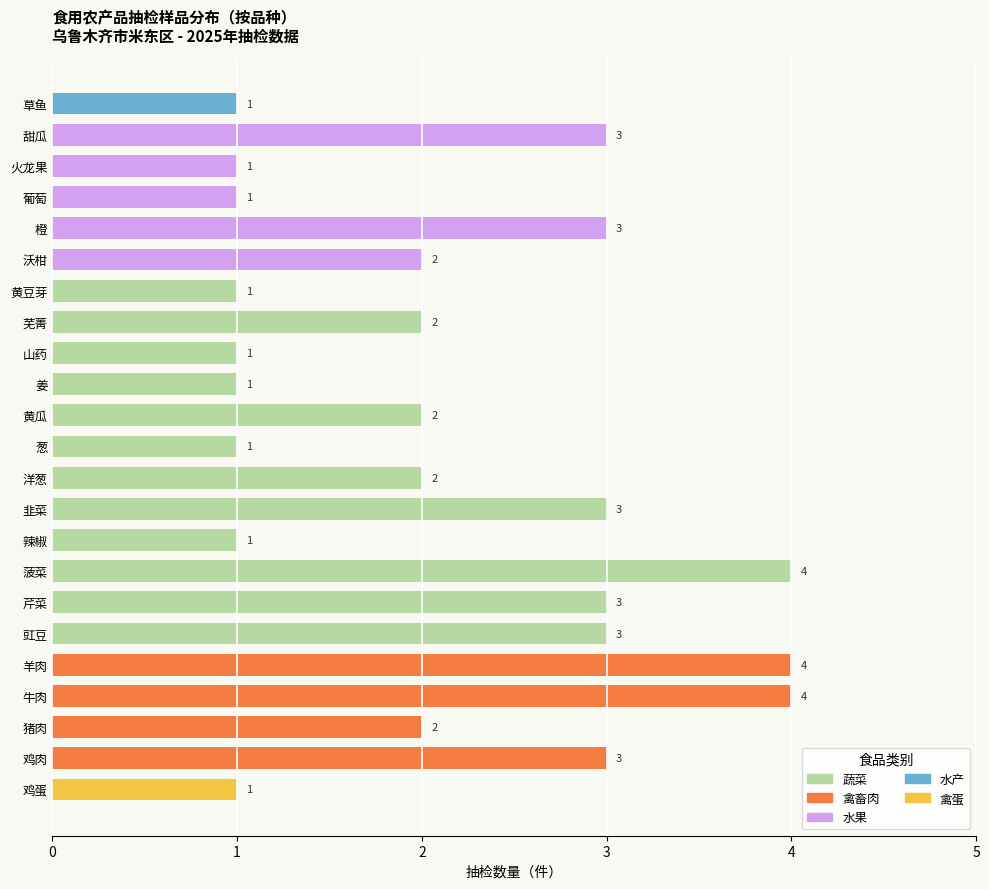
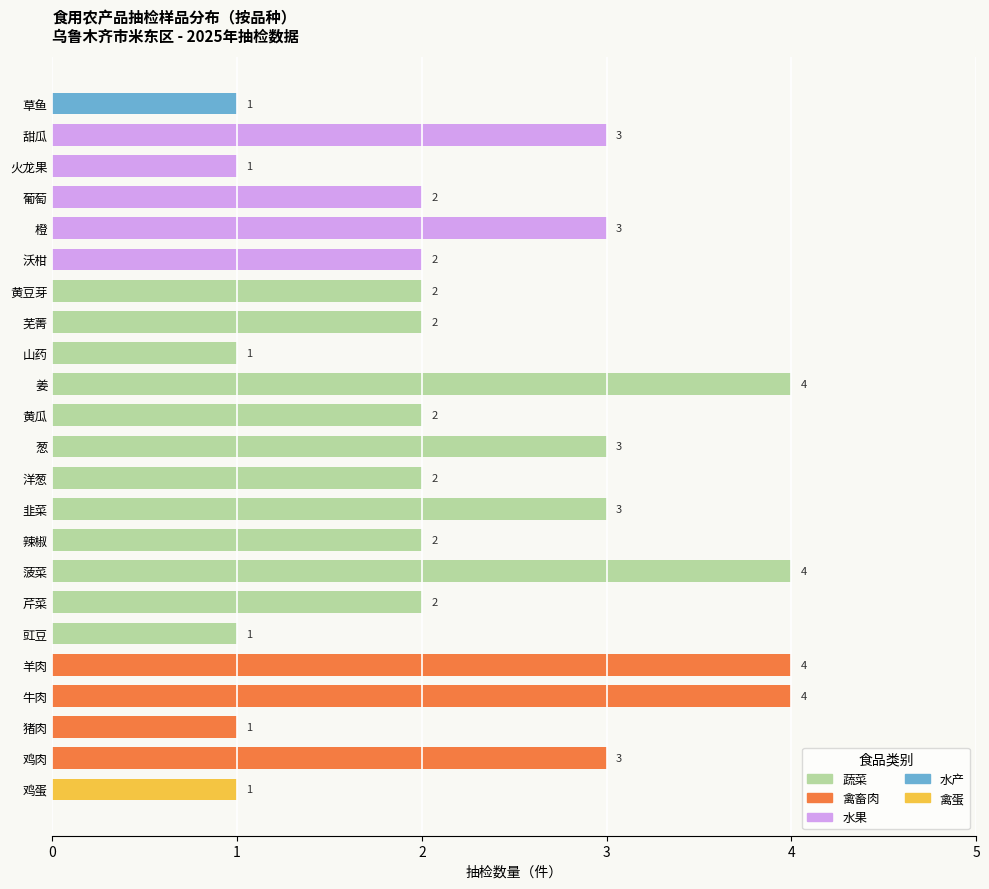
  {
    "草鱼": 1,
    "甜瓜": 3,
    "火龙果": 1,
-   "葡萄": 1,
+   "葡萄": 2,
    "橙": 3,
    "沃柑": 2,
-   "黄豆芽": 1,
+   "黄豆芽": 2,
    "芜菁": 2,
    "山药": 1,
-   "姜": 1,
+   "姜": 4,
    "黄瓜": 2,
-   "葱": 1,
+   "葱": 3,
    "洋葱": 2,
    "韭菜": 3,
-   "辣椒": 1,
+   "辣椒": 2,
    "菠菜": 4,
-   "芹菜": 3,
-   "豇豆": 3,
+   "芹菜": 2,
+   "豇豆": 1,
    "羊肉": 4,
    "牛肉": 4,
-   "猪肉": 2,
+   "猪肉": 1,
    "鸡肉": 3,
    "鸡蛋": 1
  }
